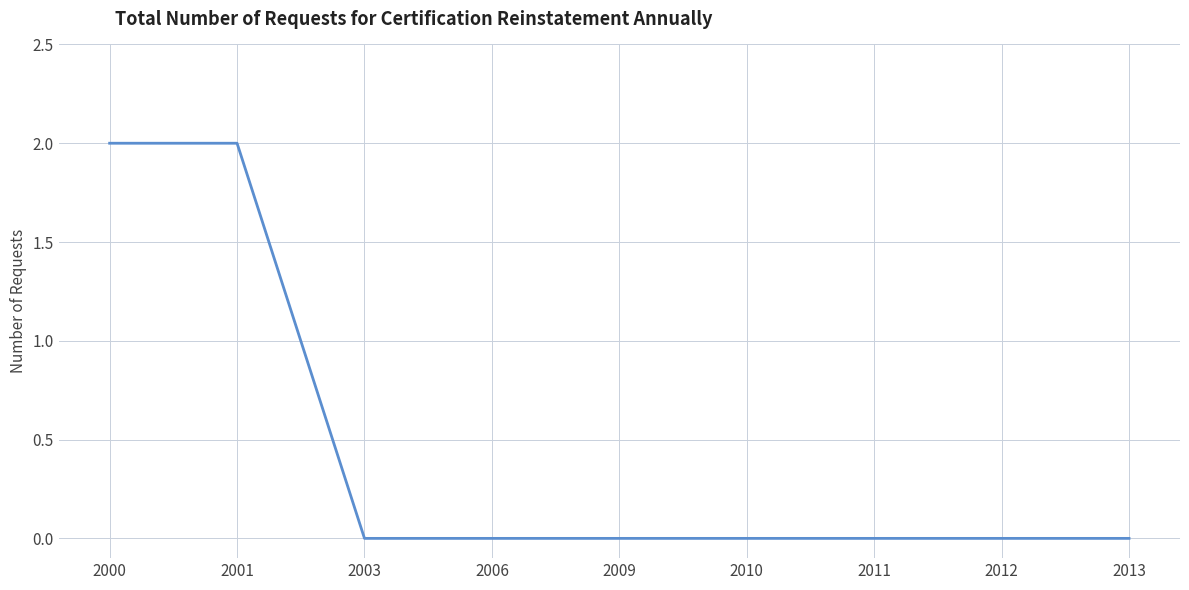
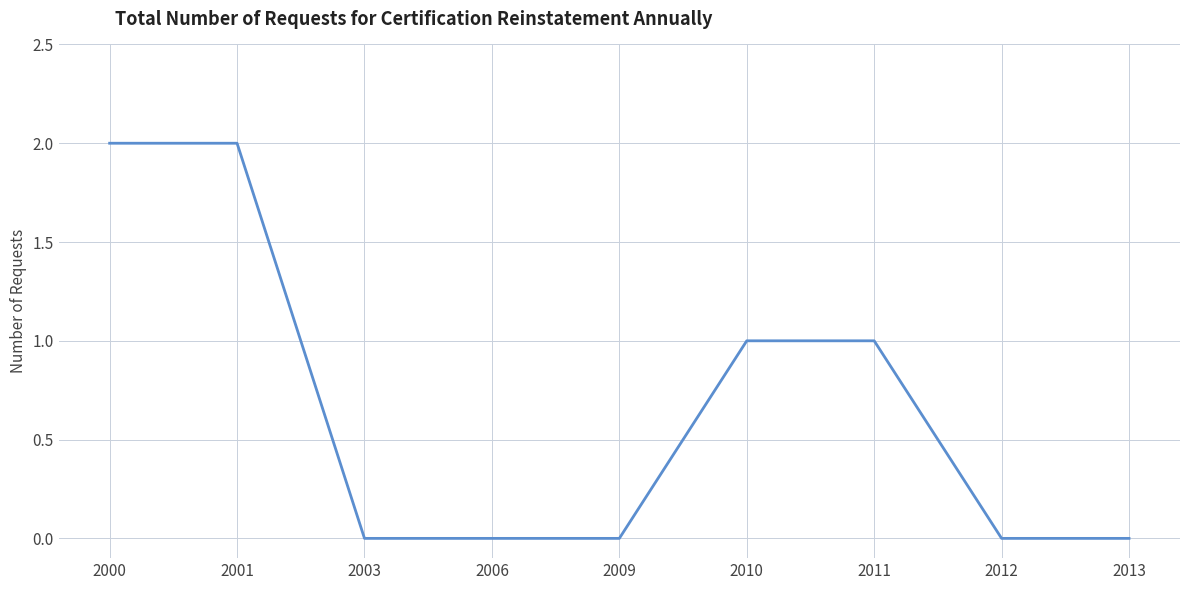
  {
    "2000": 2,
    "2001": 2,
    "2003": 0,
    "2006": 0,
    "2009": 0,
-   "2010": 0,
-   "2011": 0,
+   "2010": 1,
+   "2011": 1,
    "2012": 0,
    "2013": 0
  }
